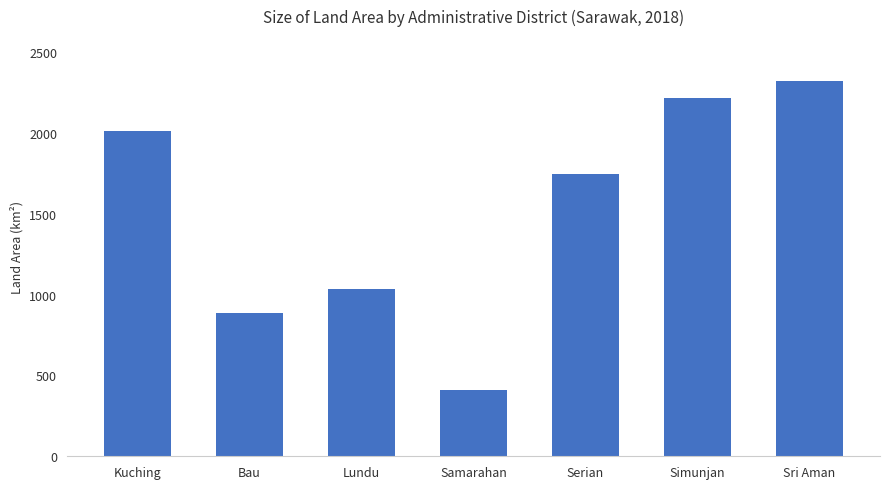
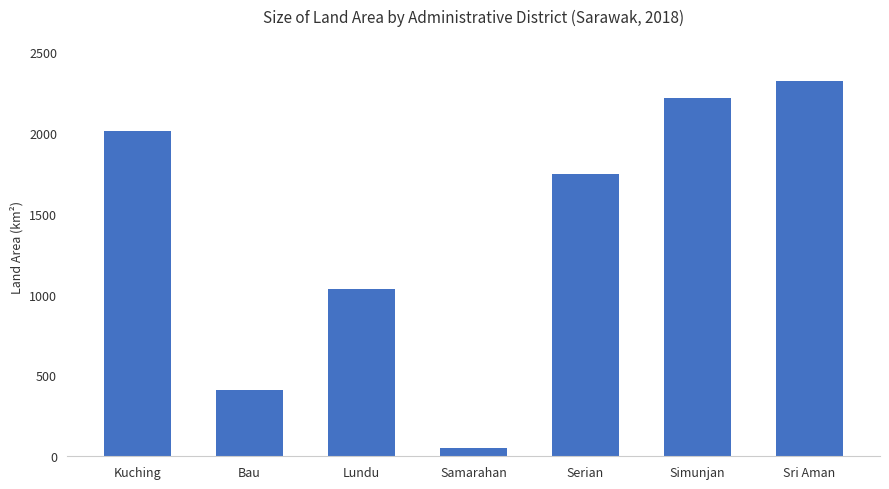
  {
    "Kuching": 2020,
-   "Bau": 880,
+   "Bau": 410,
    "Lundu": 1040,
-   "Samarahan": 410,
+   "Samarahan": 50,
    "Serian": 1750,
    "Simunjan": 2220,
    "Sri Aman": 2320
  }
